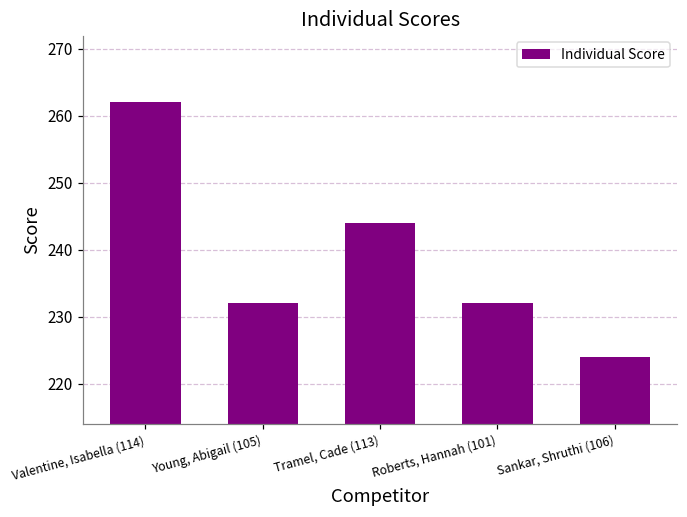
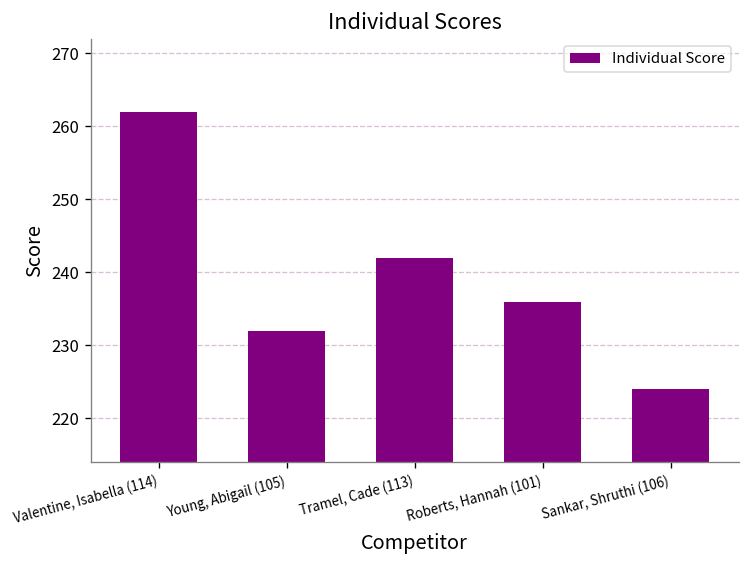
  {
    "Valentine, Isabella (114)": 262,
    "Young, Abigail (105)": 232,
-   "Tramel, Cade (113)": 244,
-   "Roberts, Hannah (101)": 232,
+   "Tramel, Cade (113)": 242,
+   "Roberts, Hannah (101)": 236,
    "Sankar, Shruthi (106)": 224
  }
